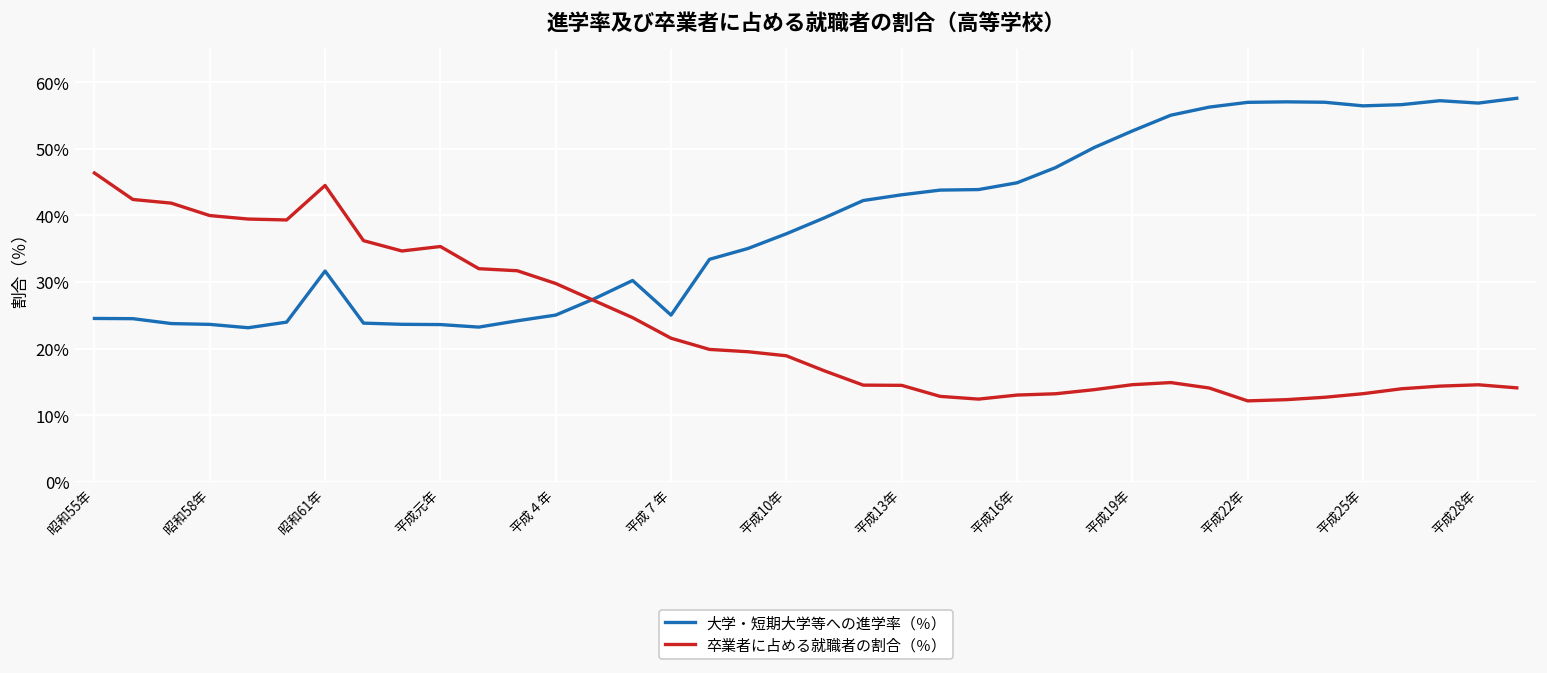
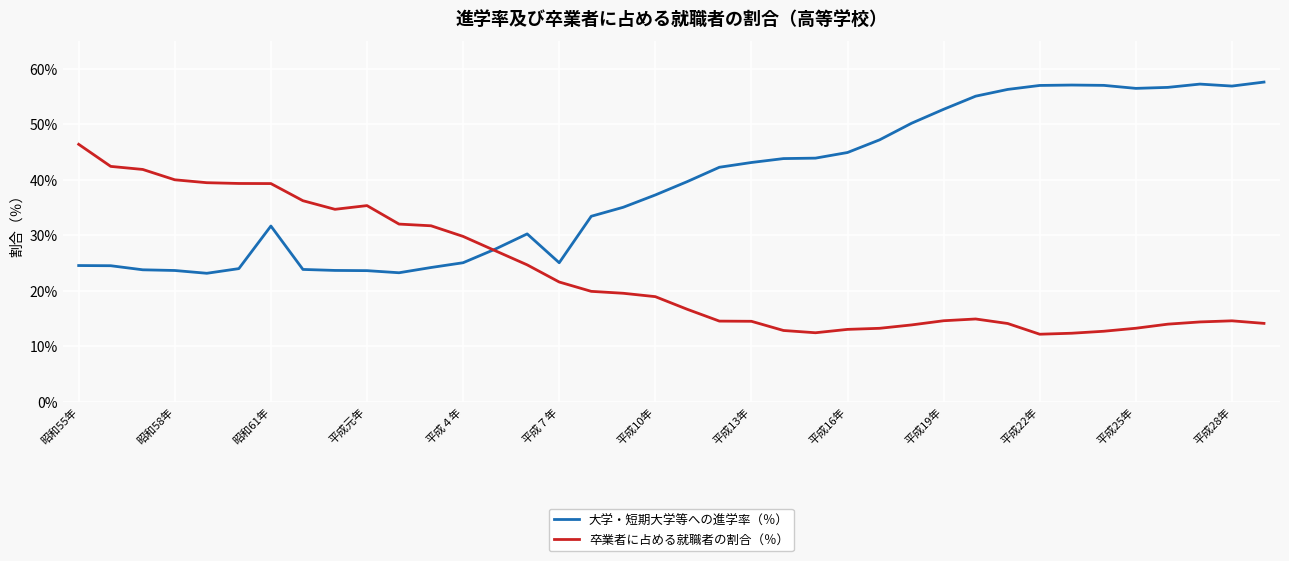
  {
    "大学・短期大学等への進学率（％）": {
      "昭和55年": "25%",
      "昭和58年": "24%",
      "昭和61年": "32%",
      "平成元年": "24%",
      "平成４年": "25%",
      "平成７年": "25%",
      "平成10年": "37%",
      "平成13年": "43%",
      "平成16年": "45%",
      "平成19年": "53%",
      "平成22年": "57%",
      "平成25年": "56%",
      "平成28年": "57%"
    },
    "卒業者に占める就職者の割合（％）": {
      "昭和55年": "46%",
      "昭和58年": "40%",
-     "昭和61年": "45%",
+     "昭和61年": "39%",
      "平成元年": "35%",
      "平成４年": "30%",
      "平成７年": "22%",
      "平成10年": "19%",
      "平成13年": "14%",
      "平成16年": "13%",
      "平成19年": "15%",
      "平成22年": "12%",
      "平成25年": "13%",
      "平成28年": "15%"
    }
  }
